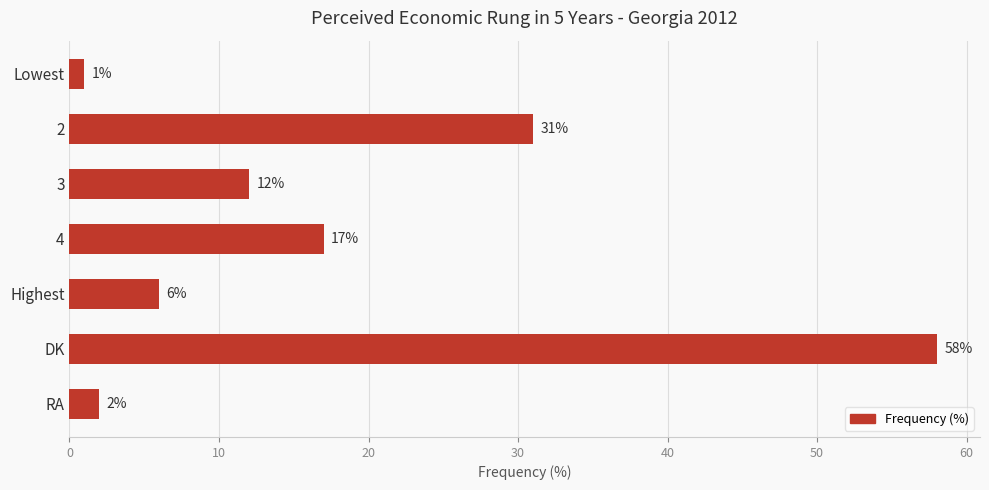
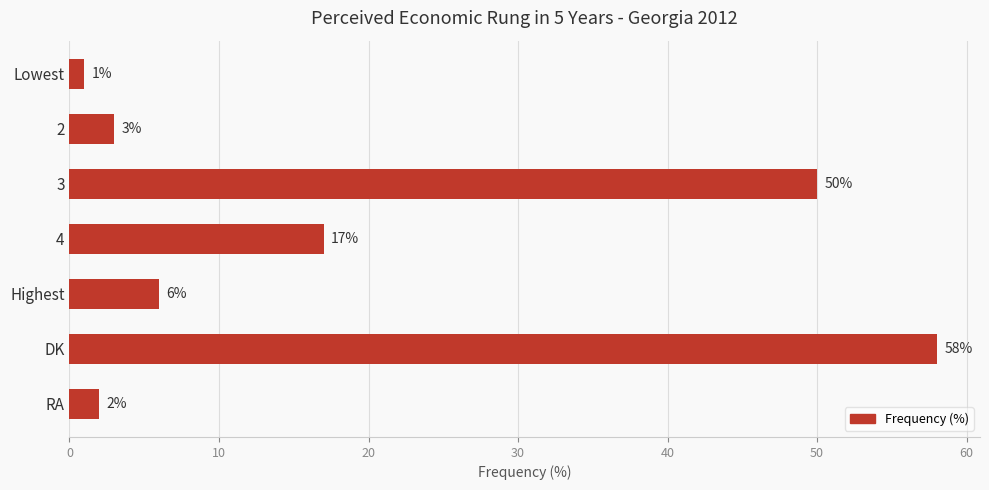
  {
    "Lowest": "1%",
-   "2": "31%",
-   "3": "12%",
+   "2": "3%",
+   "3": "50%",
    "4": "17%",
    "Highest": "6%",
    "DK": "58%",
    "RA": "2%"
  }
